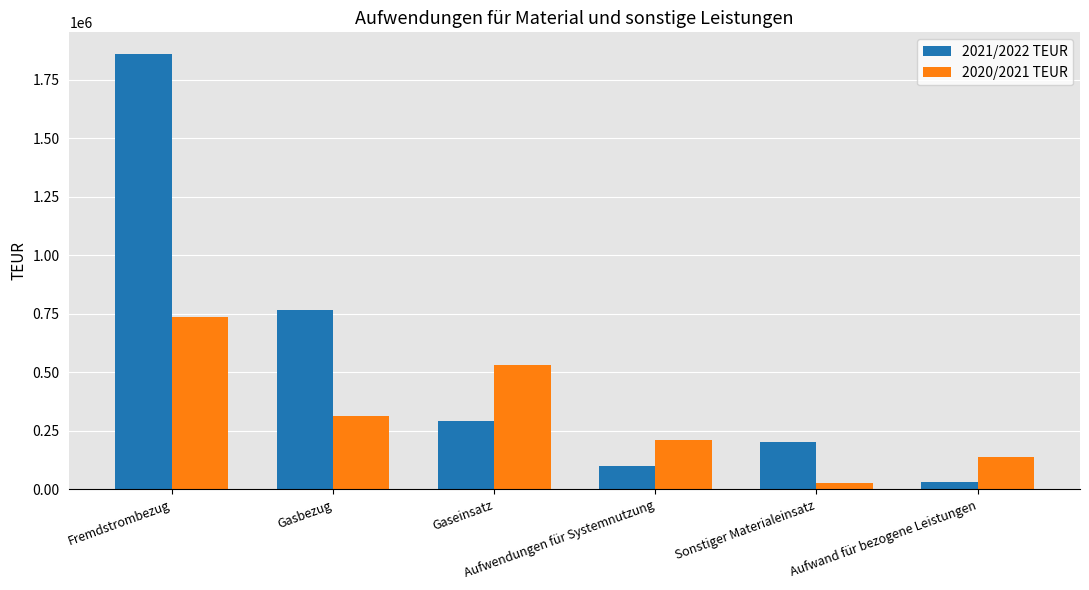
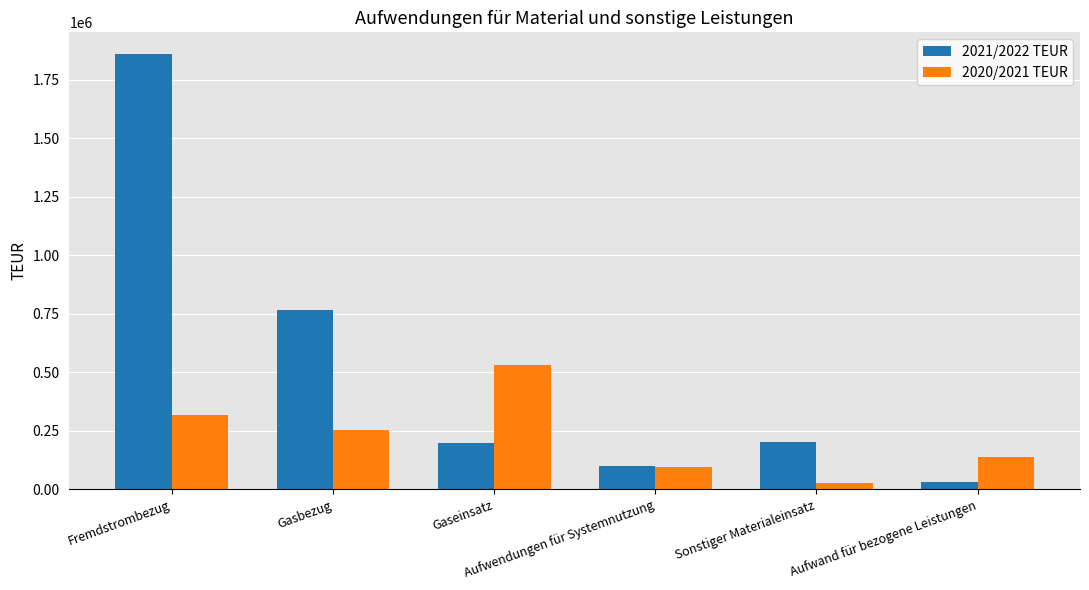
  {
    "2021/2022 TEUR": {
      "Fremdstrombezug": 1860000,
      "Gasbezug": 770000,
-     "Gaseinsatz": 290000,
+     "Gaseinsatz": 200000,
      "Aufwendungen für Systemnutzung": 100000,
      "Sonstiger Materialeinsatz": 200000,
      "Aufwand für bezogene Leistungen": 30000
    },
    "2020/2021 TEUR": {
-     "Fremdstrombezug": 740000,
-     "Gasbezug": 310000,
+     "Fremdstrombezug": 320000,
+     "Gasbezug": 250000,
      "Gaseinsatz": 530000,
-     "Aufwendungen für Systemnutzung": 210000,
+     "Aufwendungen für Systemnutzung": 100000,
      "Sonstiger Materialeinsatz": 30000,
      "Aufwand für bezogene Leistungen": 140000
    }
  }
